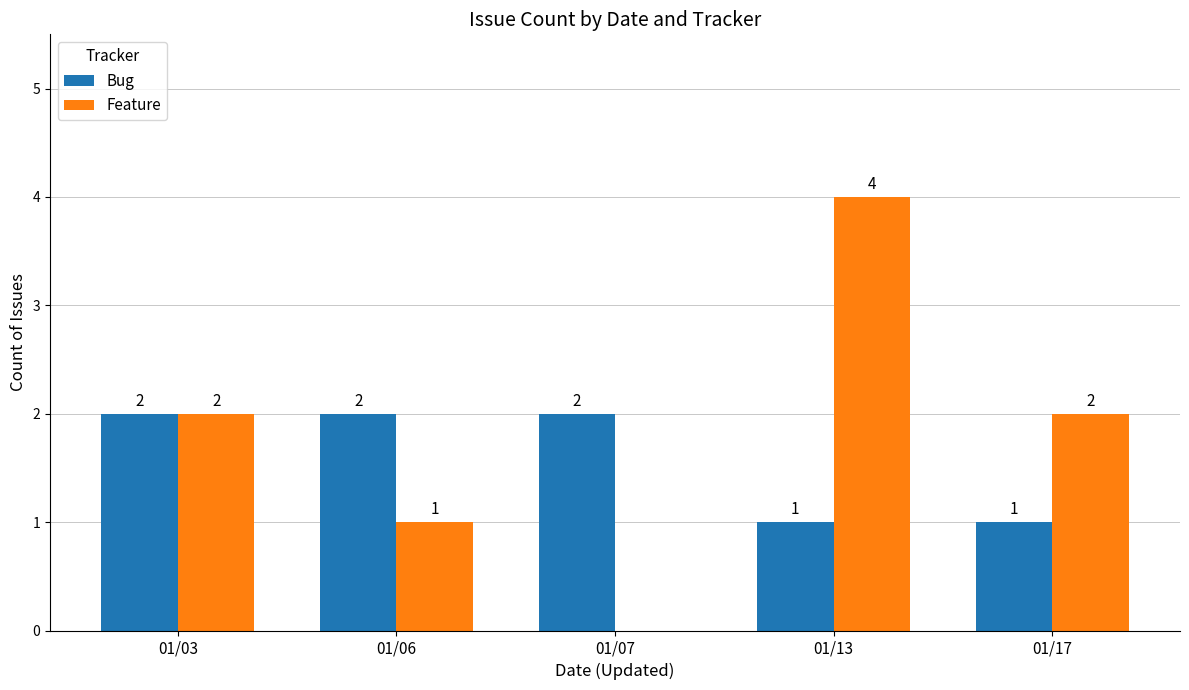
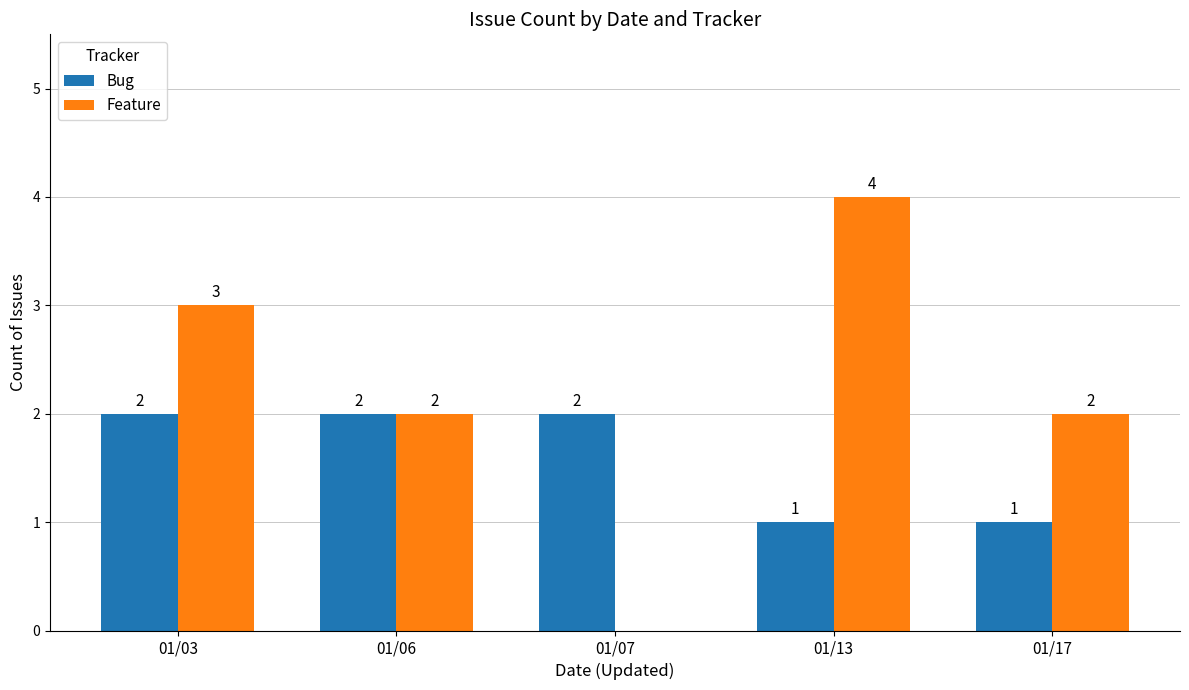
  {
    "Bug": {
      "01/03": 2,
      "01/06": 2,
      "01/07": 2,
      "01/13": 1,
      "01/17": 1
    },
    "Feature": {
-     "01/03": 2,
-     "01/06": 1,
+     "01/03": 3,
+     "01/06": 2,
      "01/13": 4,
      "01/17": 2
    }
  }
